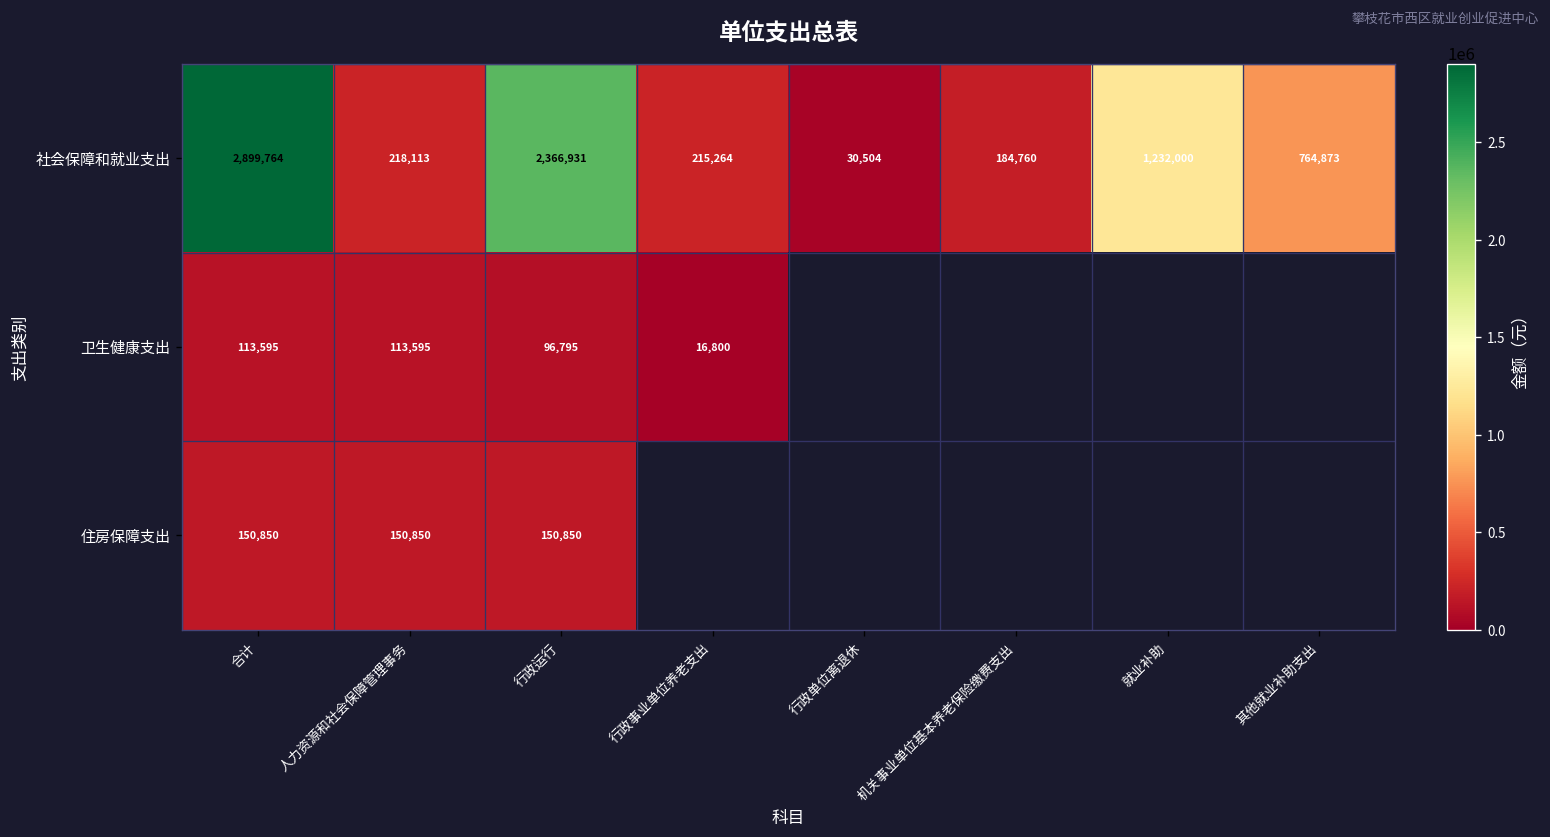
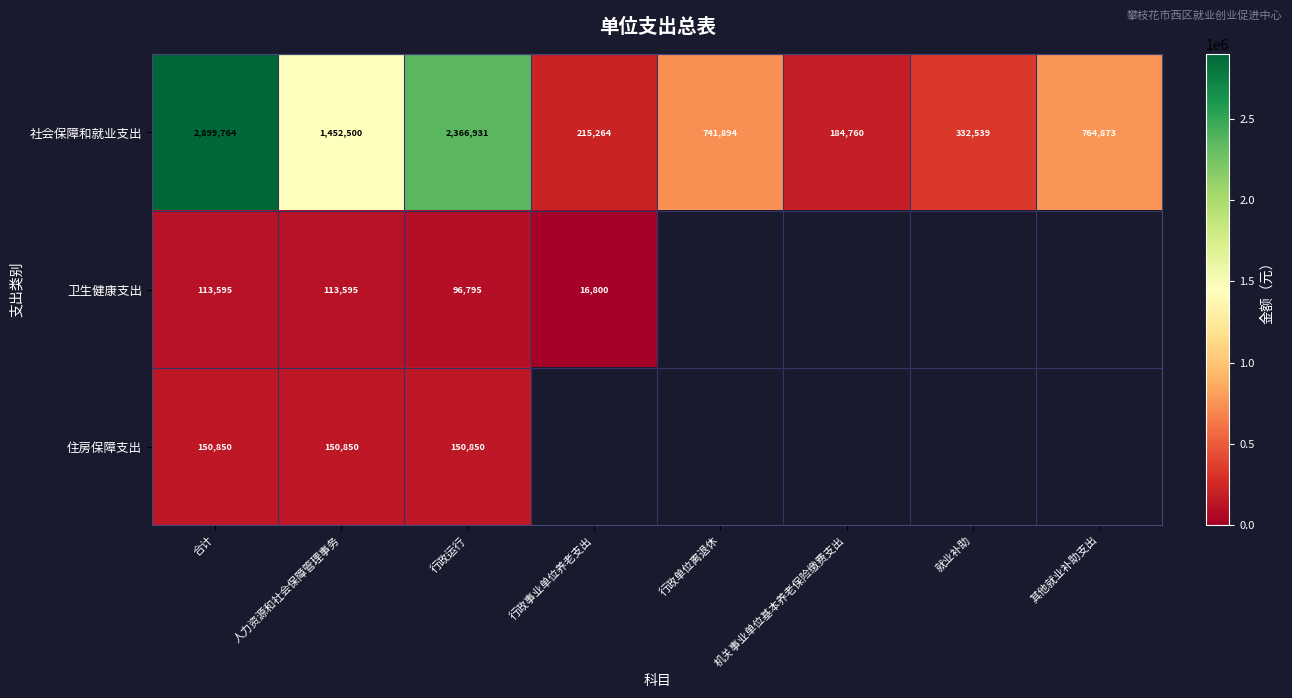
  {
    "社会保障和就业支出": {
      "合计": "2,899,764",
-     "人力资源和社会保障管理事务": "218,113",
+     "人力资源和社会保障管理事务": "1,452,500",
      "行政运行": "2,366,931",
      "行政事业单位养老支出": "215,264",
-     "行政单位离退休": "30,504",
+     "行政单位离退休": "741,894",
      "机关事业单位基本养老保险缴费支出": "184,760",
-     "就业补助": "1,232,000",
+     "就业补助": "332,539",
      "其他就业补助支出": "764,873"
    },
    "卫生健康支出": {
      "合计": "113,595",
      "人力资源和社会保障管理事务": "113,595",
      "行政运行": "96,795",
      "行政事业单位养老支出": "16,800"
    },
    "住房保障支出": {
      "合计": "150,850",
      "人力资源和社会保障管理事务": "150,850",
      "行政运行": "150,850"
    }
  }
